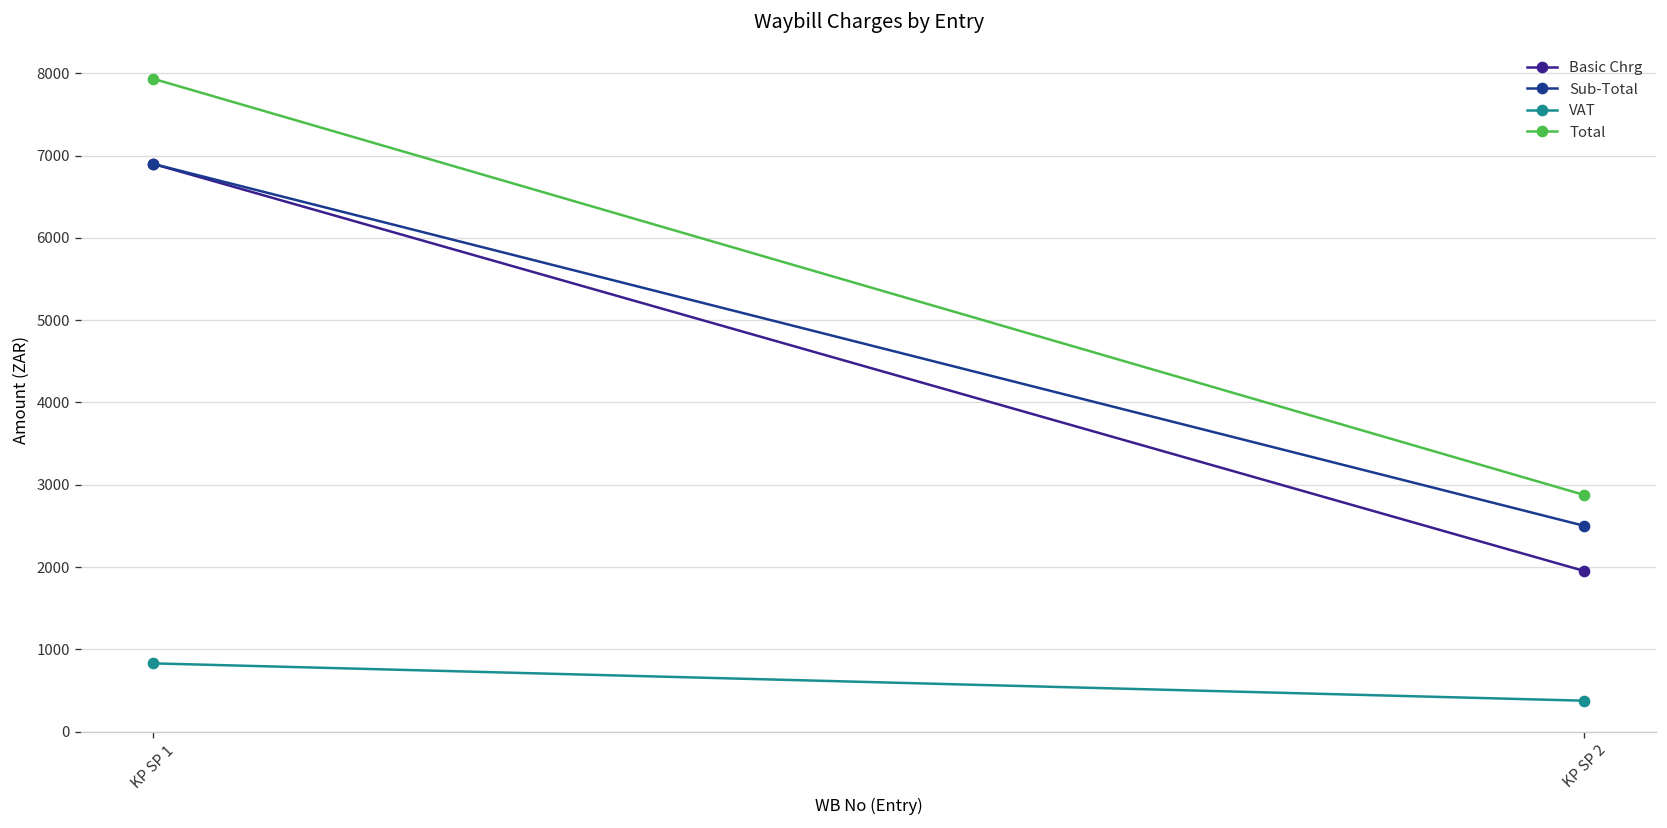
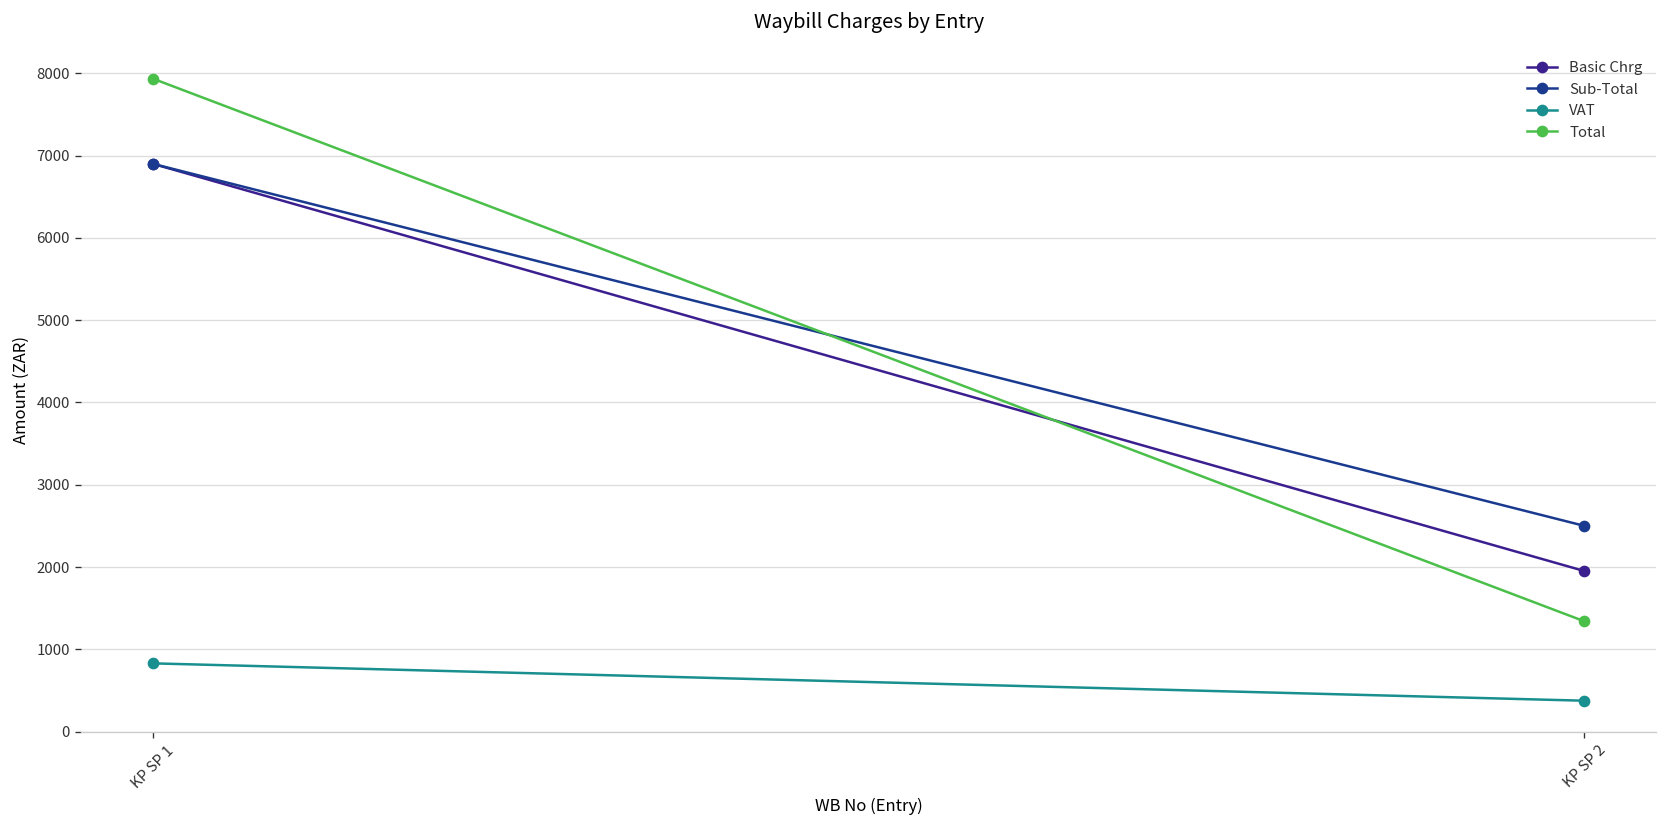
  {
    "VAT": {
      "KP SP 1": 800,
      "KP SP 2": 400
    },
    "Total": {
      "KP SP 1": 7900,
-     "KP SP 2": 2900
+     "KP SP 2": 1300
    }
  }
